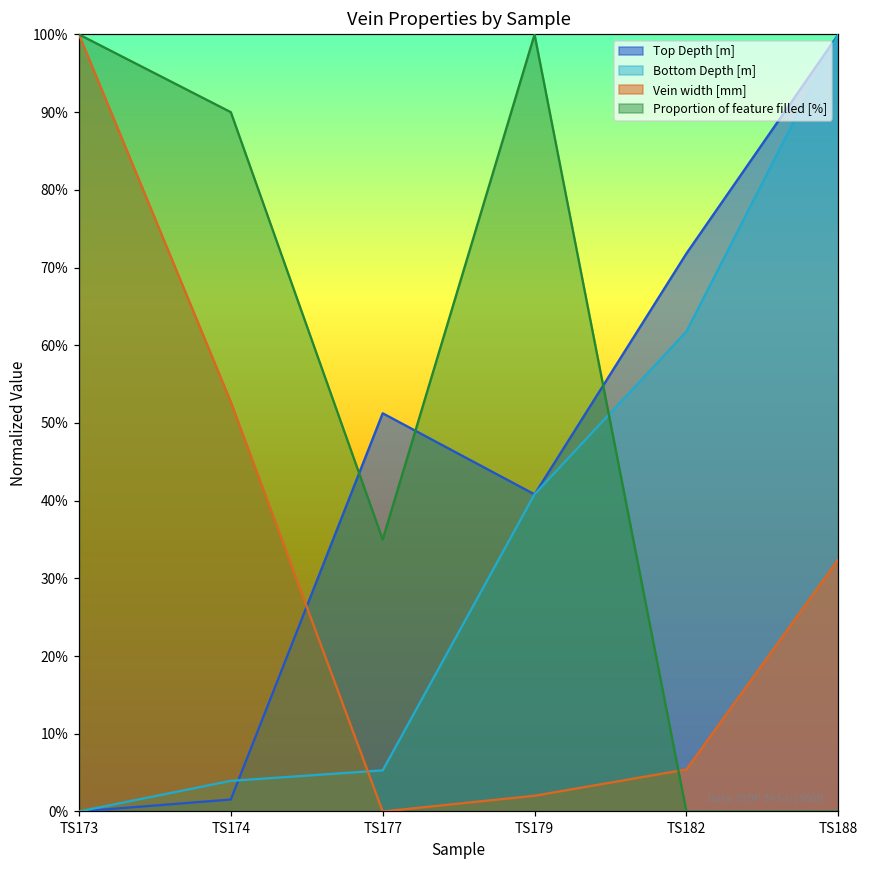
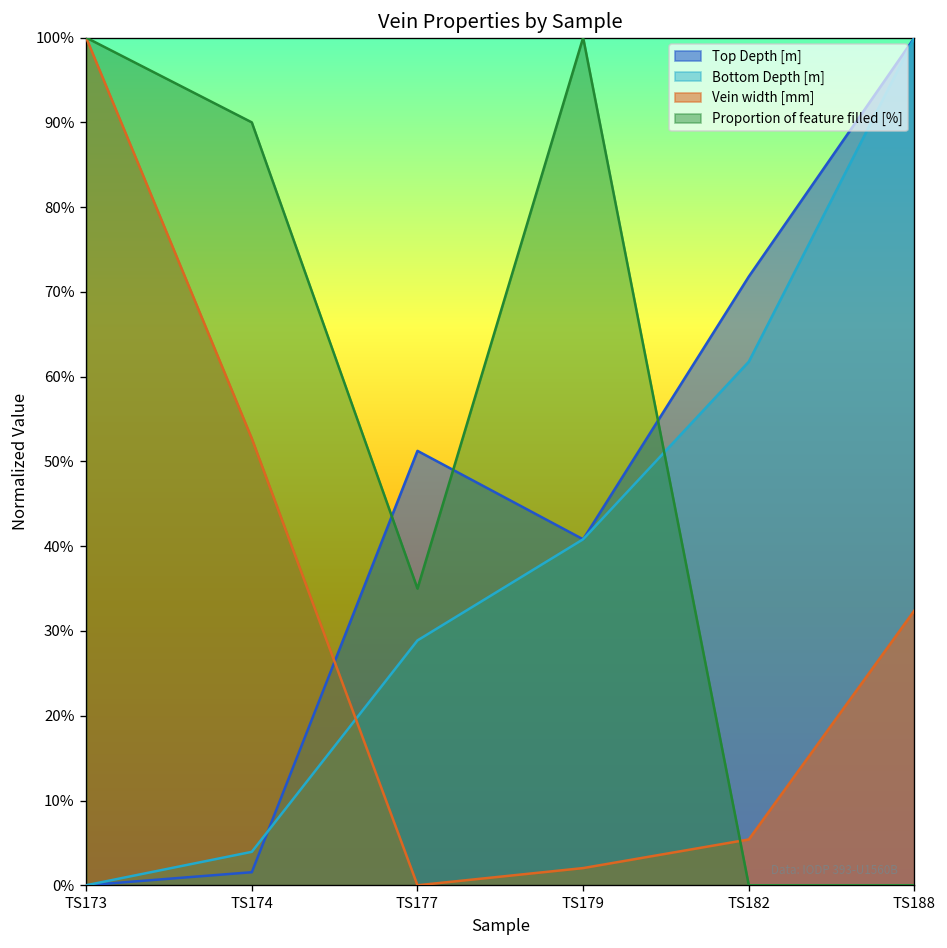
  {
    "Top Depth [m]": {
      "TS174": "2%",
      "TS177": "51%",
      "TS182": "72%"
    },
    "Bottom Depth [m]": {
      "TS174": "4%",
-     "TS177": "5%",
+     "TS177": "29%",
      "TS182": "62%"
    },
    "Vein width [mm]": {
      "TS174": "53%",
      "TS177": "0%",
      "TS179": "2%",
      "TS182": "5%",
      "TS188": "32%"
    },
    "Proportion of feature filled [%]": {
      "TS174": "90%",
      "TS177": "35%",
      "TS179": "100%",
      "TS182": "0%",
      "TS188": "0%"
    }
  }
